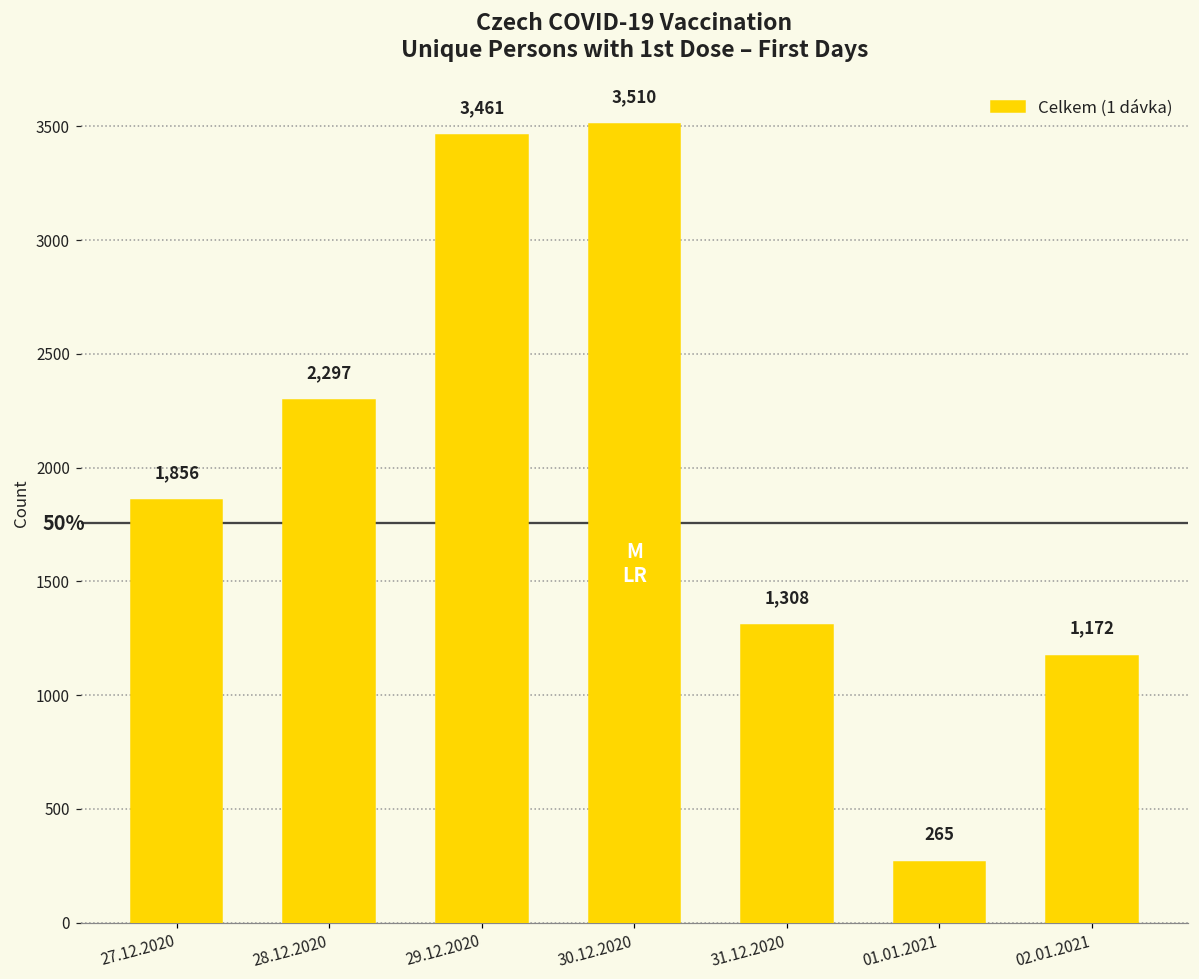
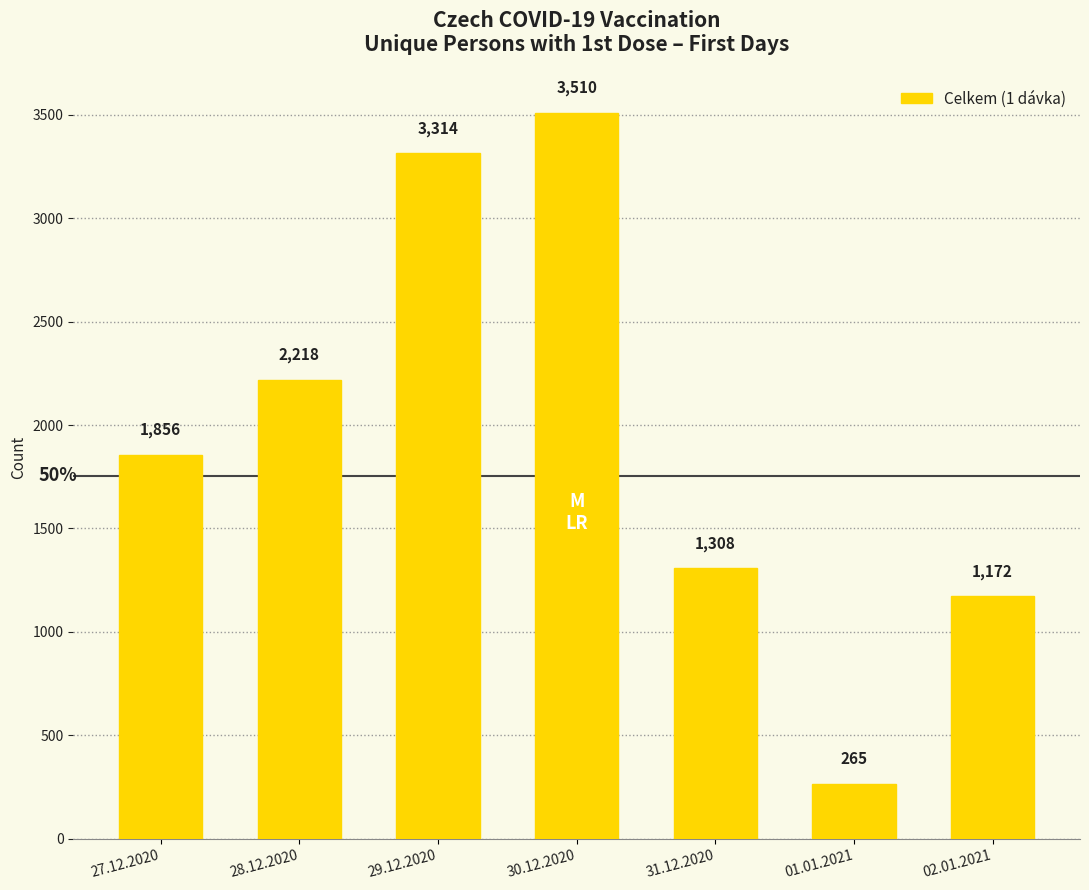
  {
    "27.12.2020": "1,856",
-   "28.12.2020": "2,297",
-   "29.12.2020": "3,461",
+   "28.12.2020": "2,218",
+   "29.12.2020": "3,314",
    "30.12.2020": "3,510",
    "31.12.2020": "1,308",
    "01.01.2021": "265",
    "02.01.2021": "1,172"
  }
